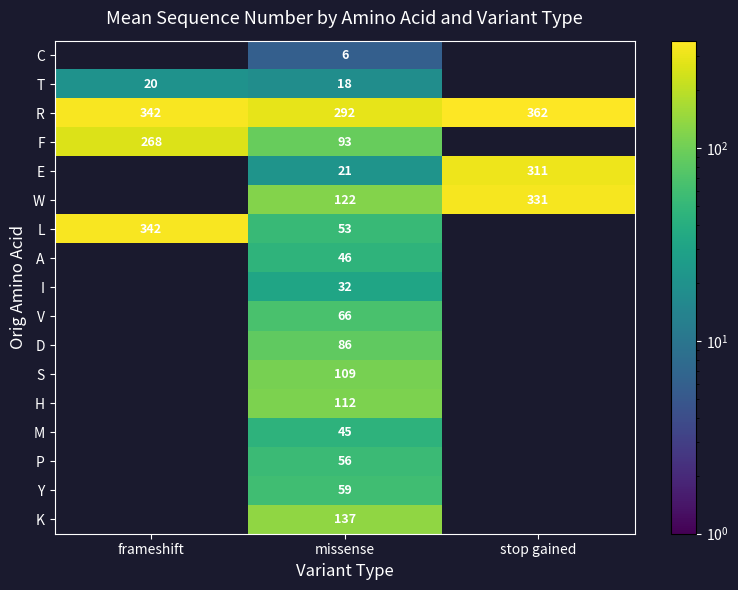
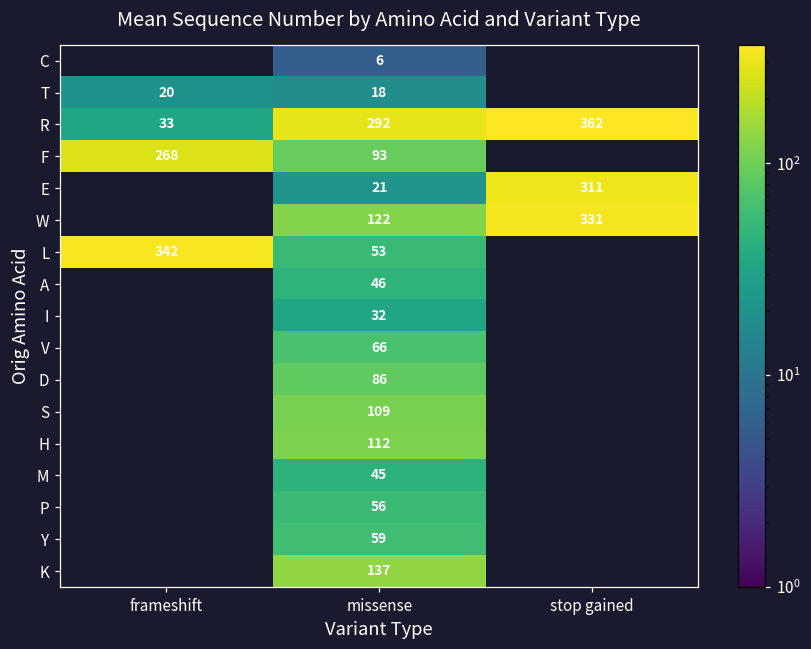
  {
    "C": {
      "missense": 6
    },
    "T": {
      "frameshift": 20,
      "missense": 18
    },
    "R": {
-     "frameshift": 342,
+     "frameshift": 33,
      "missense": 292,
      "stop gained": 362
    },
    "F": {
      "frameshift": 268,
      "missense": 93
    },
    "E": {
      "missense": 21,
      "stop gained": 311
    },
    "W": {
      "missense": 122,
      "stop gained": 331
    },
    "L": {
      "frameshift": 342,
      "missense": 53
    },
    "A": {
      "missense": 46
    },
    "I": {
      "missense": 32
    },
    "V": {
      "missense": 66
    },
    "D": {
      "missense": 86
    },
    "S": {
      "missense": 109
    },
    "H": {
      "missense": 112
    },
    "M": {
      "missense": 45
    },
    "P": {
      "missense": 56
    },
    "Y": {
      "missense": 59
    },
    "K": {
      "missense": 137
    }
  }
